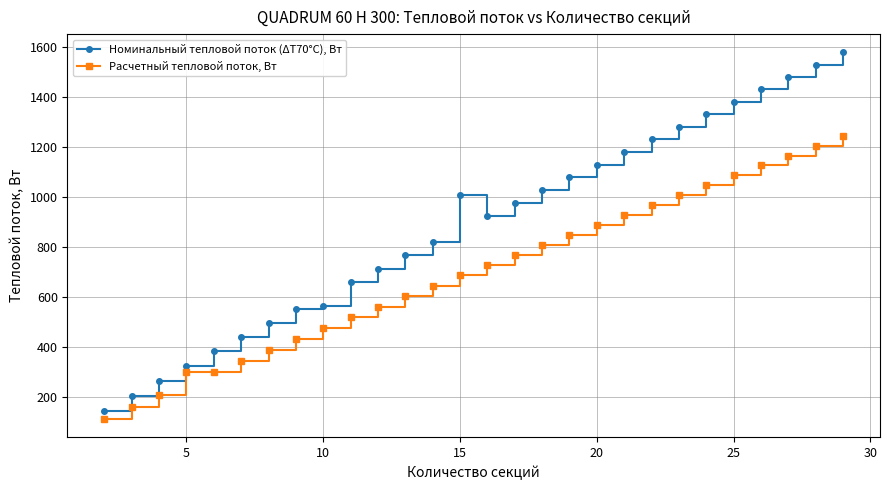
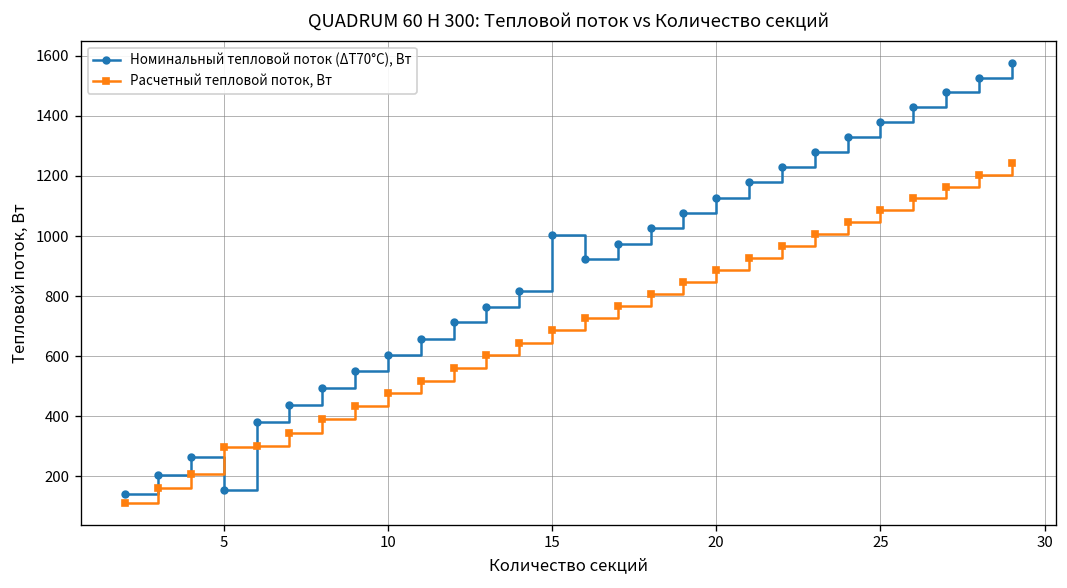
  {
    "Номинальный тепловой поток (ΔТ70°С), Вт": {
-     "5": 320,
-     "10": 560,
+     "5": 150,
+     "10": 600,
      "15": 1000,
      "20": 1130,
      "25": 1380
    },
    "Расчетный тепловой поток, Вт": {
      "5": 300,
      "10": 480,
      "15": 690,
      "20": 890,
      "25": 1090
    }
  }
